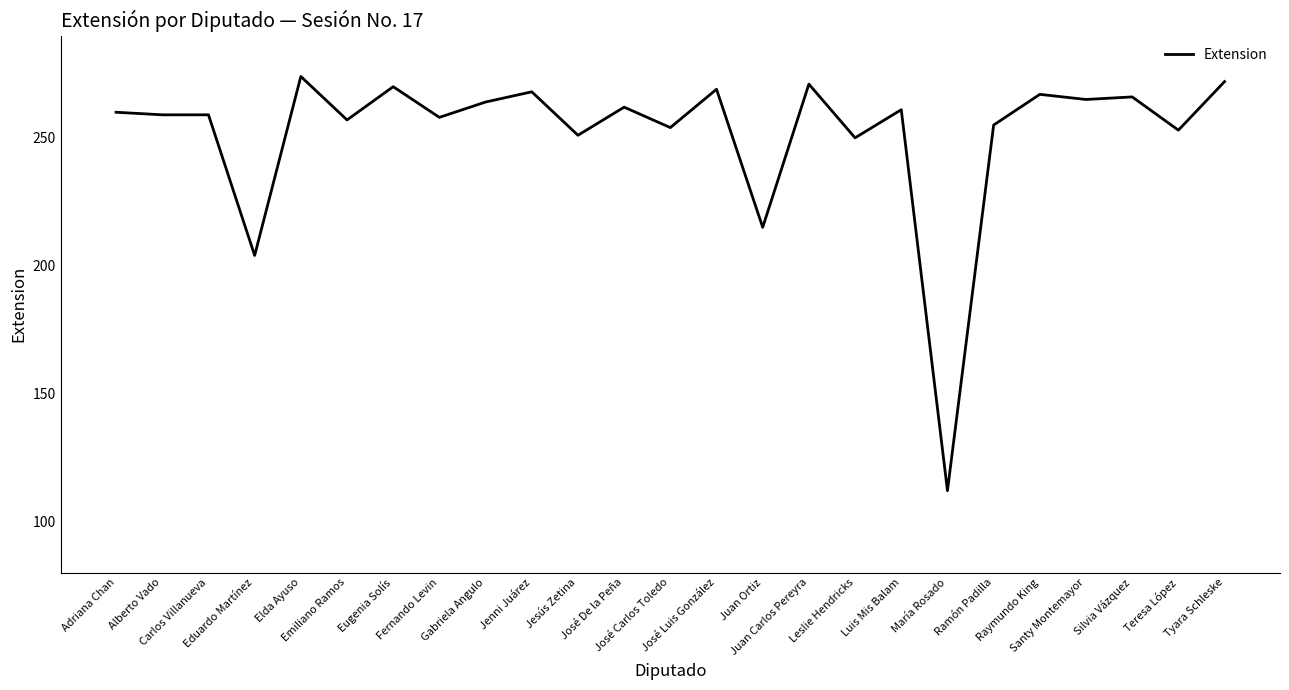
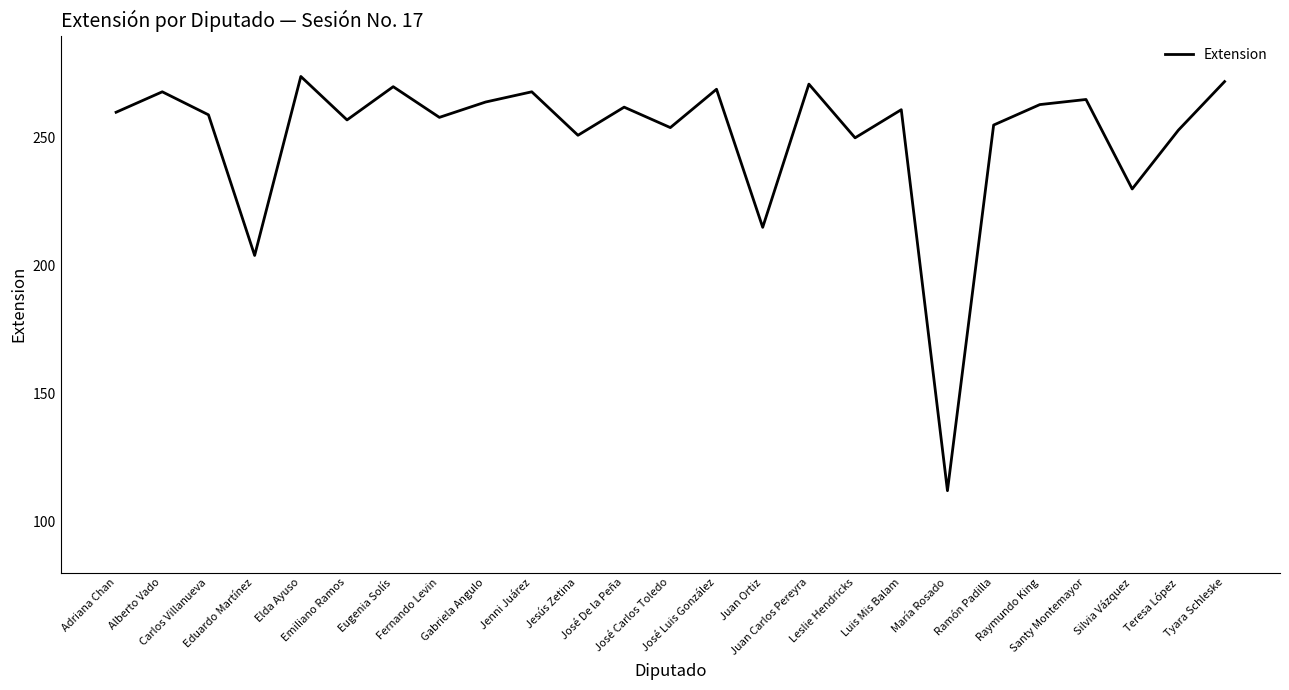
  {
    "Adriana Chan": 260,
-   "Alberto Vado": 259,
+   "Alberto Vado": 268,
    "Carlos Villanueva": 259,
    "Eduardo Martínez": 204,
    "Elda Ayuso": 274,
    "Emiliano Ramos": 257,
    "Eugenia Solís": 270,
    "Fernando Levin": 258,
    "Gabriela Angulo": 264,
    "Jenni Juárez": 268,
    "Jesús Zetina": 251,
    "José De la Peña": 262,
    "José Carlos Toledo": 254,
    "José Luis González": 269,
    "Juan Ortiz": 215,
    "Juan Carlos Pereyra": 271,
    "Leslie Hendricks": 250,
    "Luis Mis Balam": 261,
    "María Rosado": 112,
    "Ramón Padilla": 255,
-   "Raymundo King": 267,
+   "Raymundo King": 263,
    "Santy Montemayor": 265,
-   "Silvia Vázquez": 266,
+   "Silvia Vázquez": 230,
    "Teresa López": 253,
    "Tyara Schleske": 272
  }
